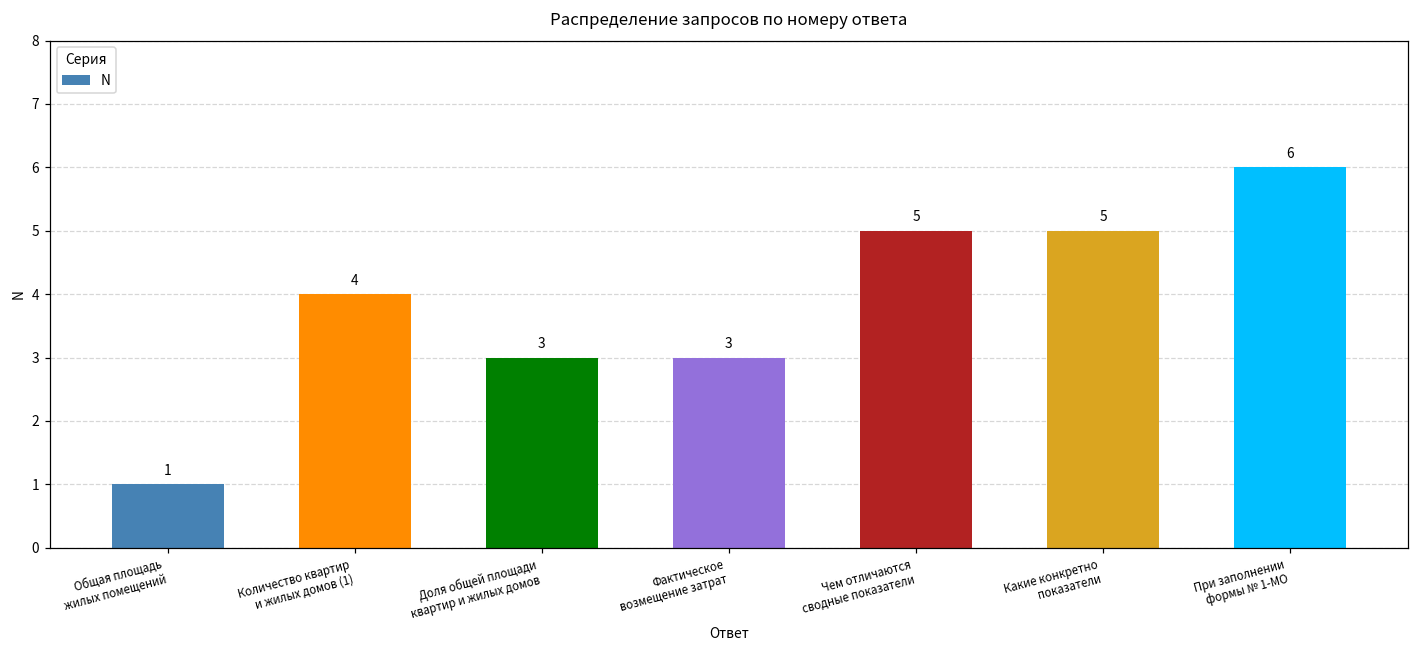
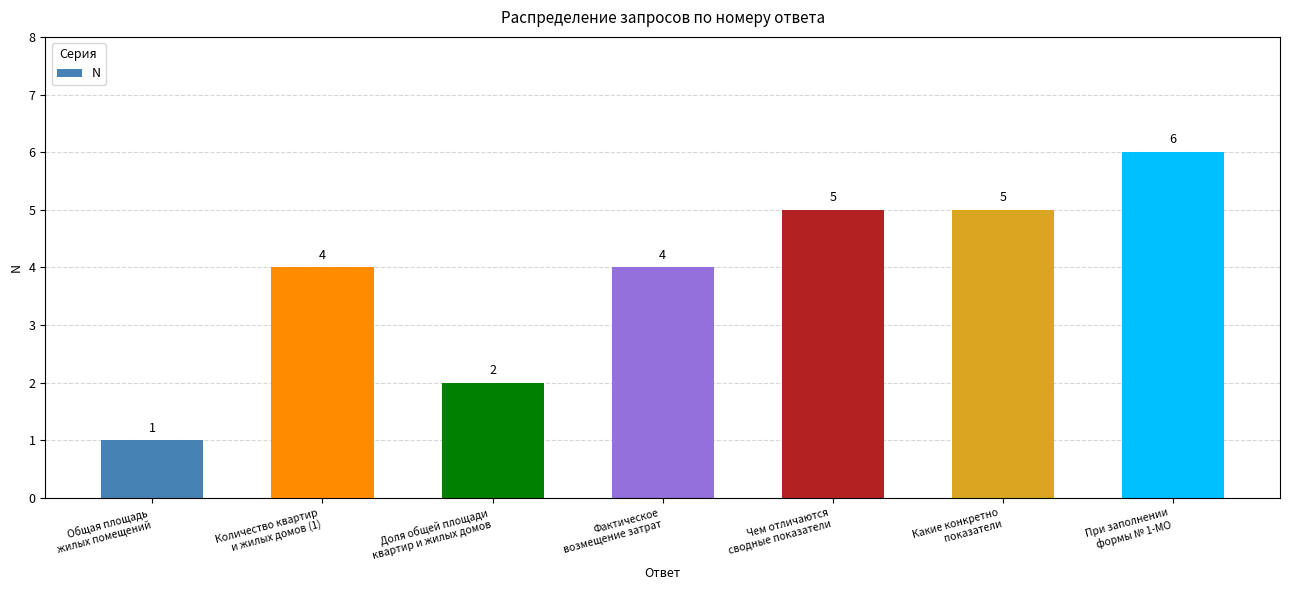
  {
    "Общая площадь жилых помещений": 1,
    "Количество квартир и жилых домов (1)": 4,
-   "Доля общей площади квартир и жилых домов": 3,
-   "Фактическое возмещение затрат": 3,
+   "Доля общей площади квартир и жилых домов": 2,
+   "Фактическое возмещение затрат": 4,
    "Чем отличаются сводные показатели": 5,
    "Какие конкретно показатели": 5,
    "При заполнении формы № 1-МО": 6
  }
